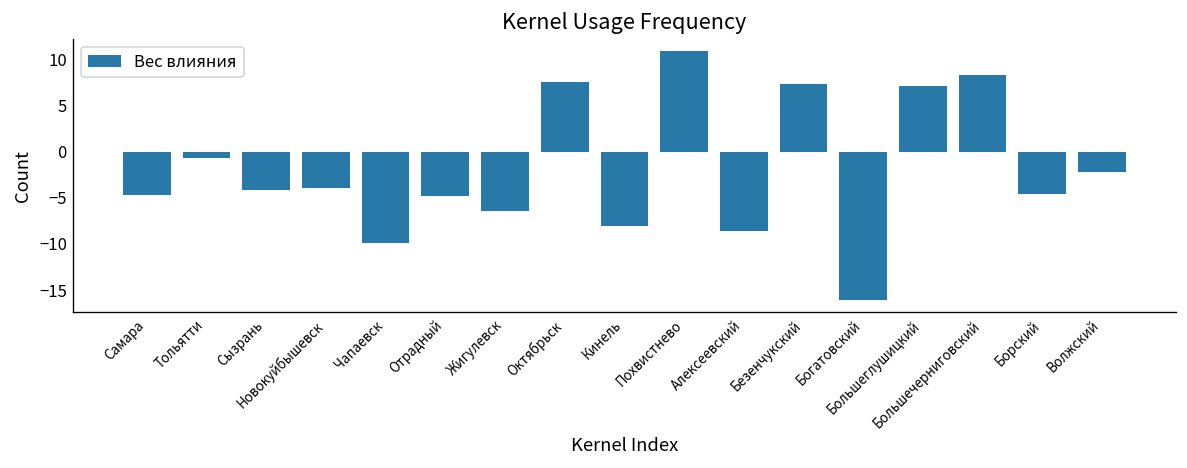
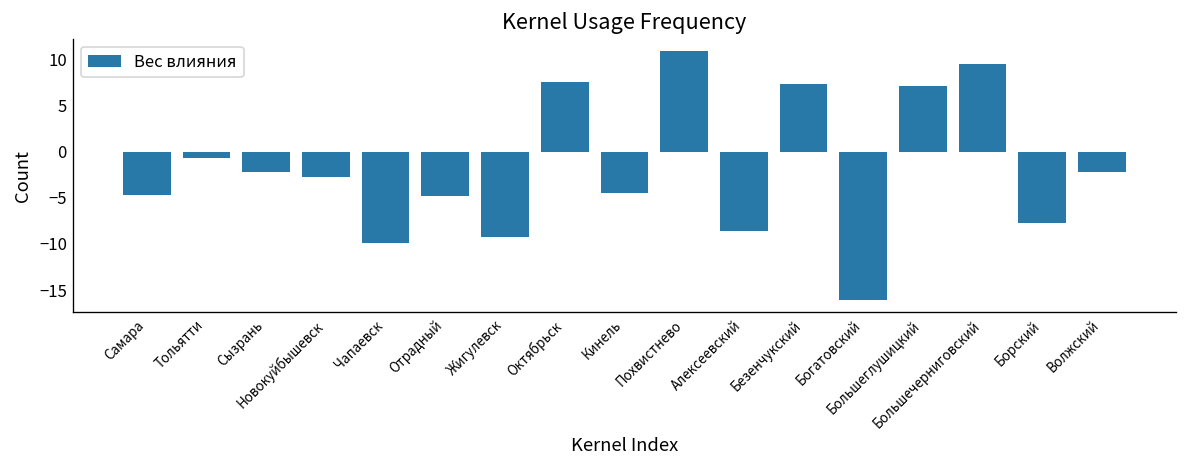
  {
    "Самара": -5,
    "Тольятти": -1,
-   "Сызрань": -4,
-   "Новокуйбышевск": -4,
+   "Сызрань": -2,
+   "Новокуйбышевск": -3,
    "Чапаевск": -10,
    "Отрадный": -5,
-   "Жигулевск": -6,
+   "Жигулевск": -9,
    "Октябрьск": 8,
-   "Кинель": -8,
+   "Кинель": -4,
    "Похвистнево": 11,
    "Алексеевский": -9,
    "Безенчукский": 7,
    "Богатовский": -16,
    "Большеглушицкий": 7,
-   "Большечерниговский": 8,
-   "Борский": -5,
+   "Большечерниговский": 10,
+   "Борский": -8,
    "Волжский": -2
  }
